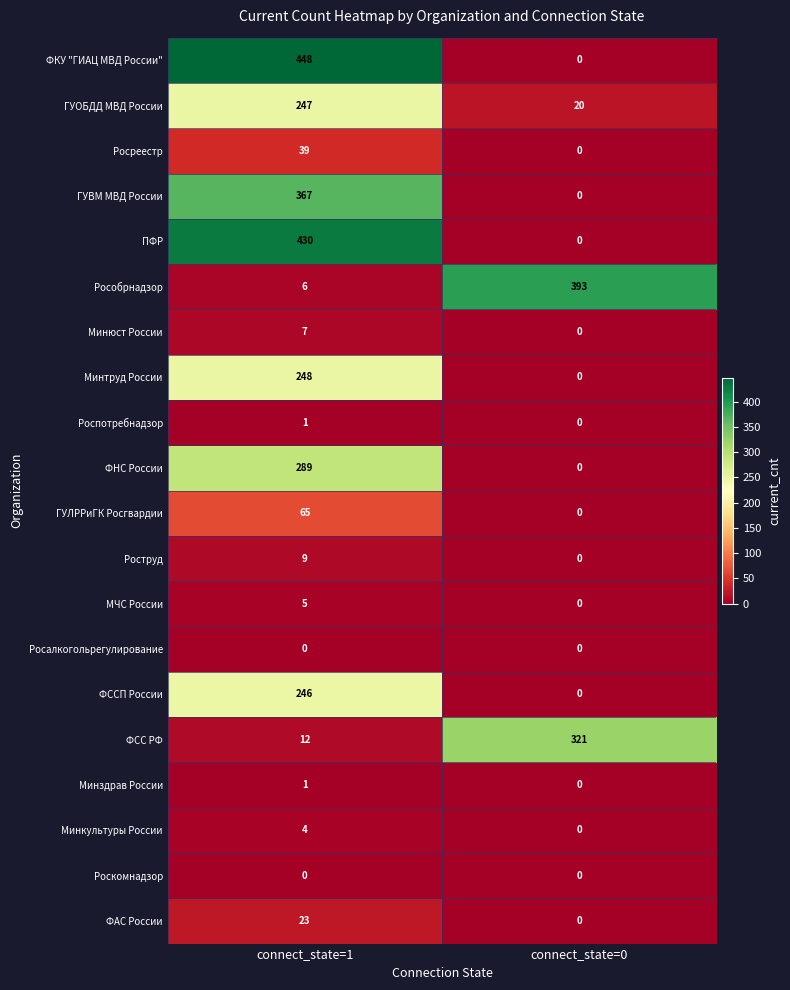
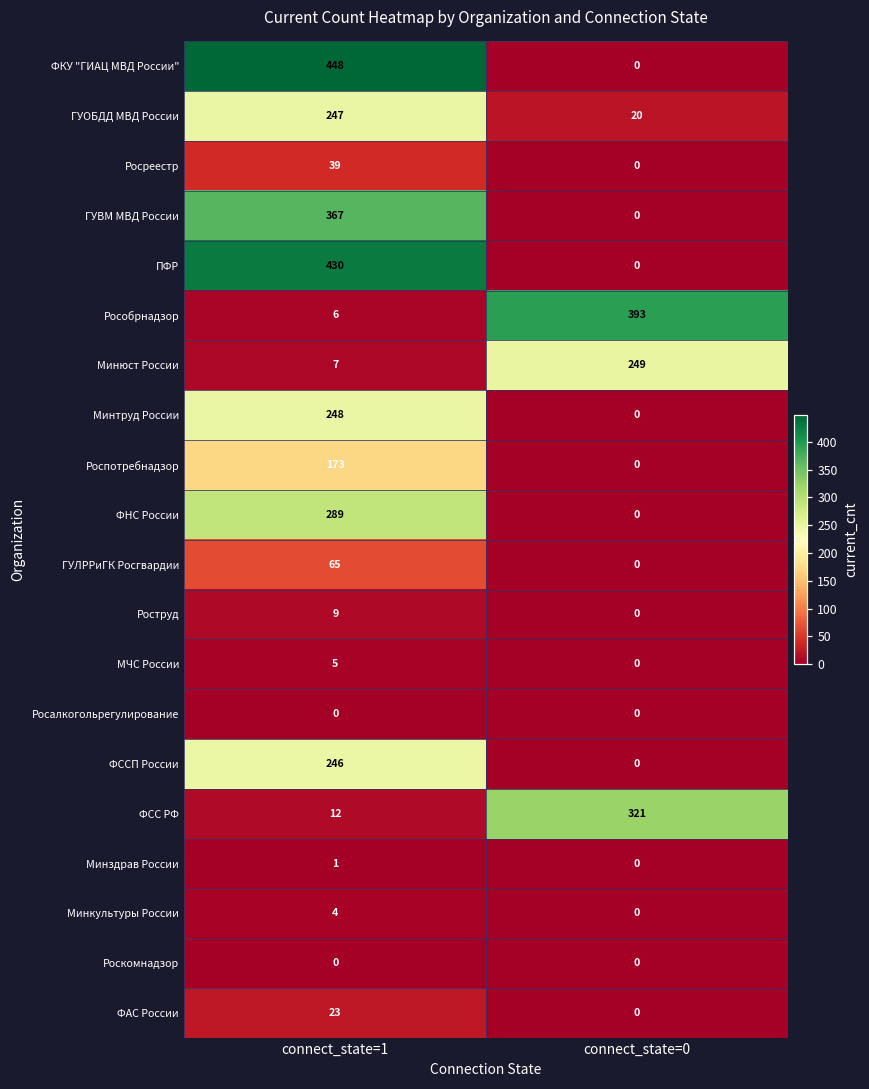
  {
    "ФКУ \"ГИАЦ МВД России\"": {
      "connect_state=1": 448,
      "connect_state=0": 0
    },
    "ГУОБДД МВД России": {
      "connect_state=1": 247,
      "connect_state=0": 20
    },
    "Росреестр": {
      "connect_state=1": 39,
      "connect_state=0": 0
    },
    "ГУВМ МВД России": {
      "connect_state=1": 367,
      "connect_state=0": 0
    },
    "ПФР": {
      "connect_state=1": 430,
      "connect_state=0": 0
    },
    "Рособрнадзор": {
      "connect_state=1": 6,
      "connect_state=0": 393
    },
    "Минюст России": {
      "connect_state=1": 7,
-     "connect_state=0": 0
+     "connect_state=0": 249
    },
    "Минтруд России": {
      "connect_state=1": 248,
      "connect_state=0": 0
    },
    "Роспотребнадзор": {
-     "connect_state=1": 1,
+     "connect_state=1": 173,
      "connect_state=0": 0
    },
    "ФНС России": {
      "connect_state=1": 289,
      "connect_state=0": 0
    },
    "ГУЛРРиГК Росгвардии": {
      "connect_state=1": 65,
      "connect_state=0": 0
    },
    "Роструд": {
      "connect_state=1": 9,
      "connect_state=0": 0
    },
    "МЧС России": {
      "connect_state=1": 5,
      "connect_state=0": 0
    },
    "Росалкогольрегулирование": {
      "connect_state=1": 0,
      "connect_state=0": 0
    },
    "ФССП России": {
      "connect_state=1": 246,
      "connect_state=0": 0
    },
    "ФСС РФ": {
      "connect_state=1": 12,
      "connect_state=0": 321
    },
    "Минздрав России": {
      "connect_state=1": 1,
      "connect_state=0": 0
    },
    "Минкультуры России": {
      "connect_state=1": 4,
      "connect_state=0": 0
    },
    "Роскомнадзор": {
      "connect_state=1": 0,
      "connect_state=0": 0
    },
    "ФАС России": {
      "connect_state=1": 23,
      "connect_state=0": 0
    }
  }
